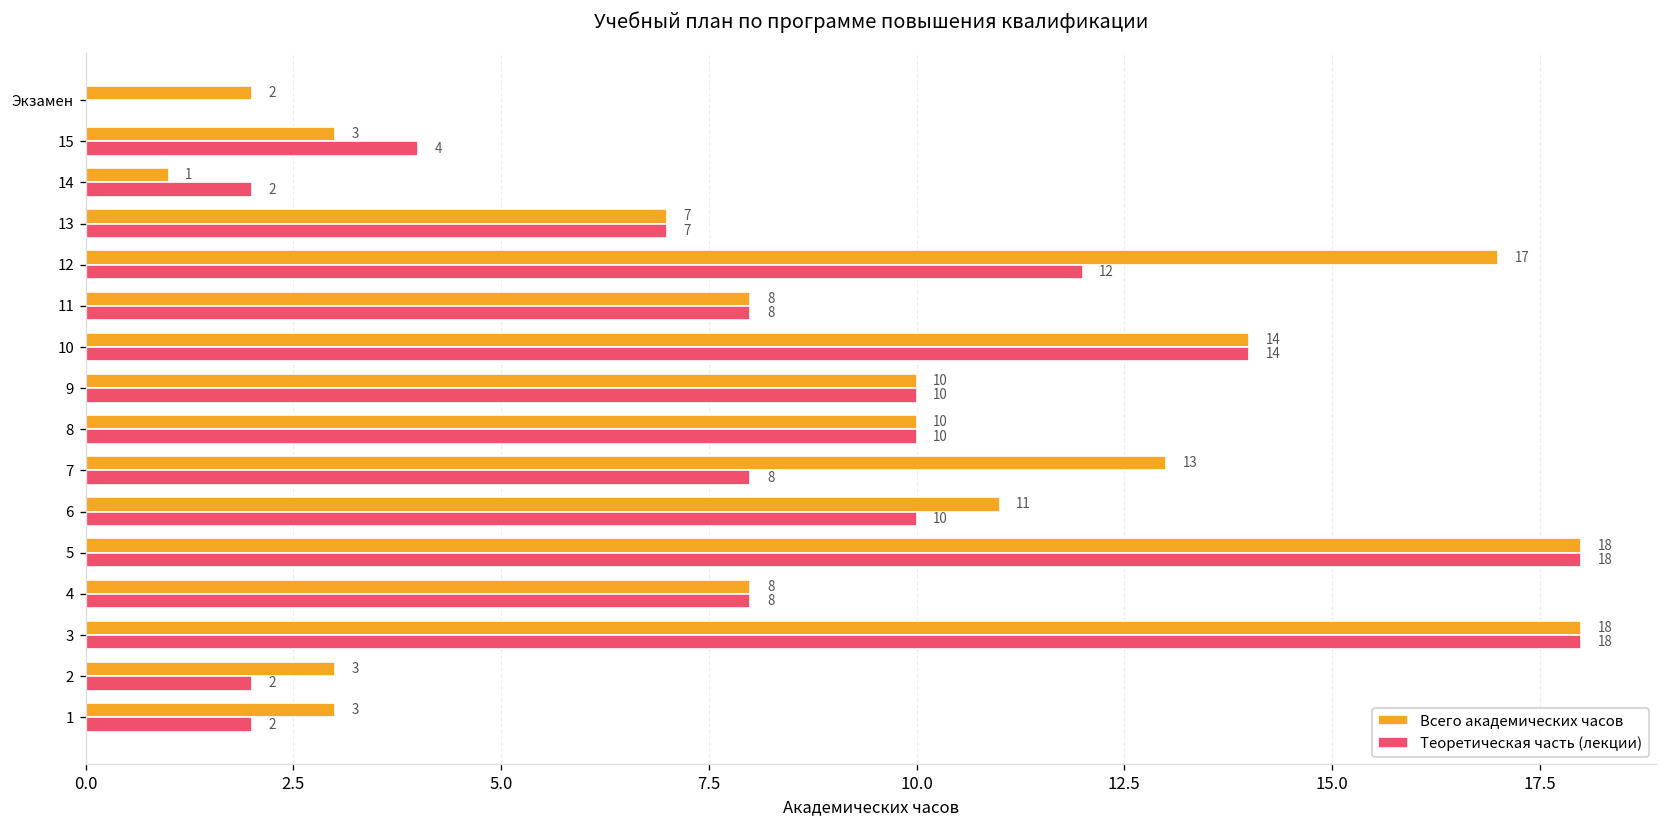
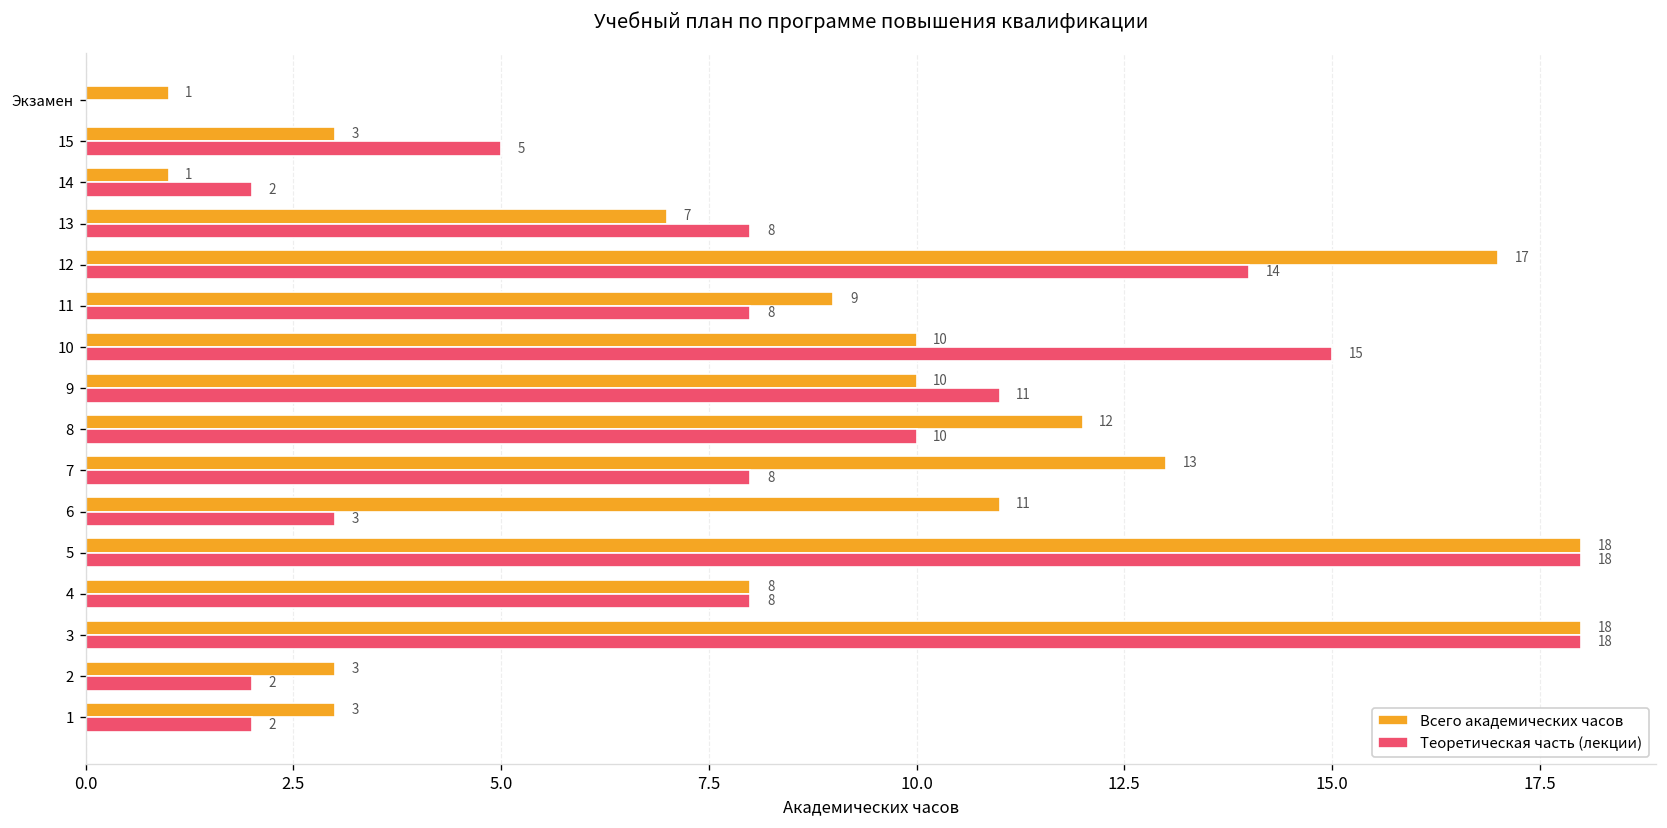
  {
    "Всего академических часов": {
-     "Экзамен": 2,
+     "Экзамен": 1,
      "15": 3,
      "14": 1,
      "13": 7,
      "12": 17,
-     "11": 8,
-     "10": 14,
+     "11": 9,
+     "10": 10,
      "9": 10,
-     "8": 10,
+     "8": 12,
      "7": 13,
      "6": 11,
      "5": 18,
      "4": 8,
      "3": 18,
      "2": 3,
      "1": 3
    },
    "Теоретическая часть (лекции)": {
-     "15": 4,
+     "15": 5,
      "14": 2,
-     "13": 7,
-     "12": 12,
+     "13": 8,
+     "12": 14,
      "11": 8,
-     "10": 14,
-     "9": 10,
+     "10": 15,
+     "9": 11,
      "8": 10,
      "7": 8,
-     "6": 10,
+     "6": 3,
      "5": 18,
      "4": 8,
      "3": 18,
      "2": 2,
      "1": 2
    }
  }
